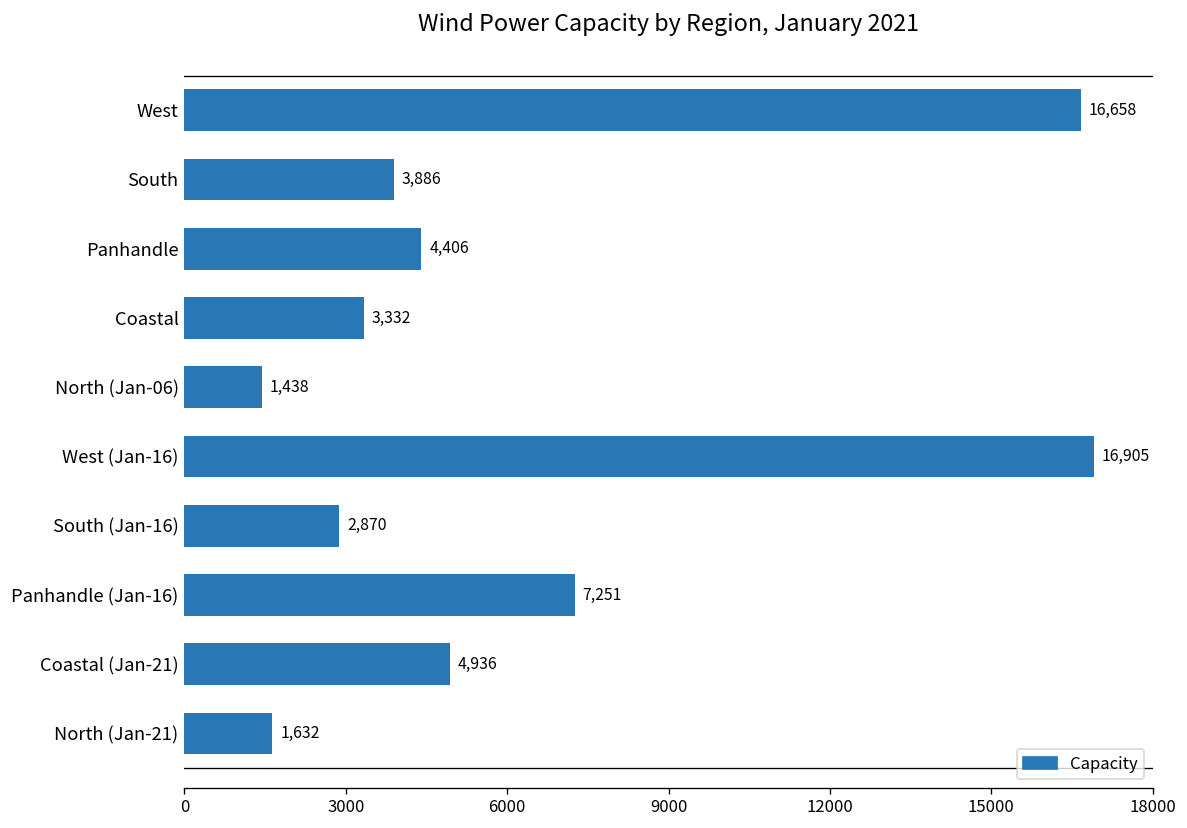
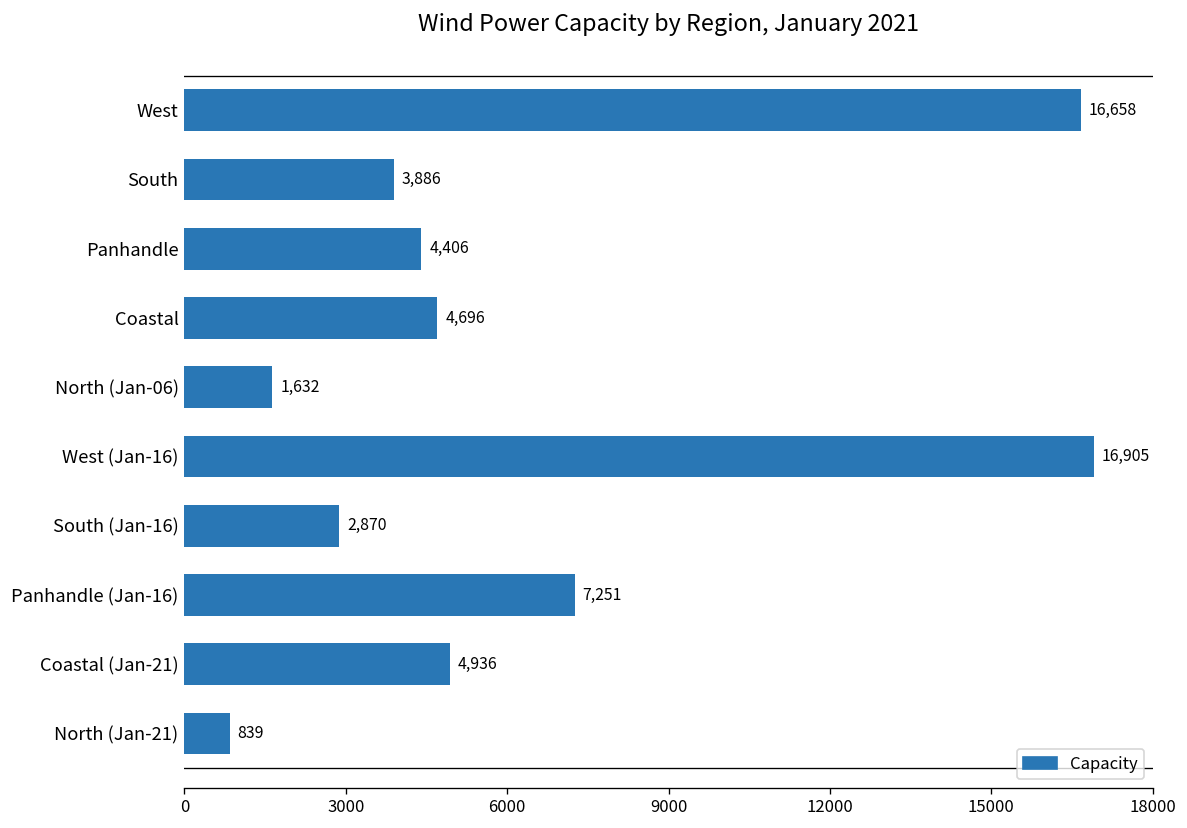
  {
    "West": "16,658",
    "South": "3,886",
    "Panhandle": "4,406",
-   "Coastal": "3,332",
-   "North (Jan-06)": "1,438",
+   "Coastal": "4,696",
+   "North (Jan-06)": "1,632",
    "West (Jan-16)": "16,905",
    "South (Jan-16)": "2,870",
    "Panhandle (Jan-16)": "7,251",
    "Coastal (Jan-21)": "4,936",
-   "North (Jan-21)": "1,632"
+   "North (Jan-21)": "839"
  }
